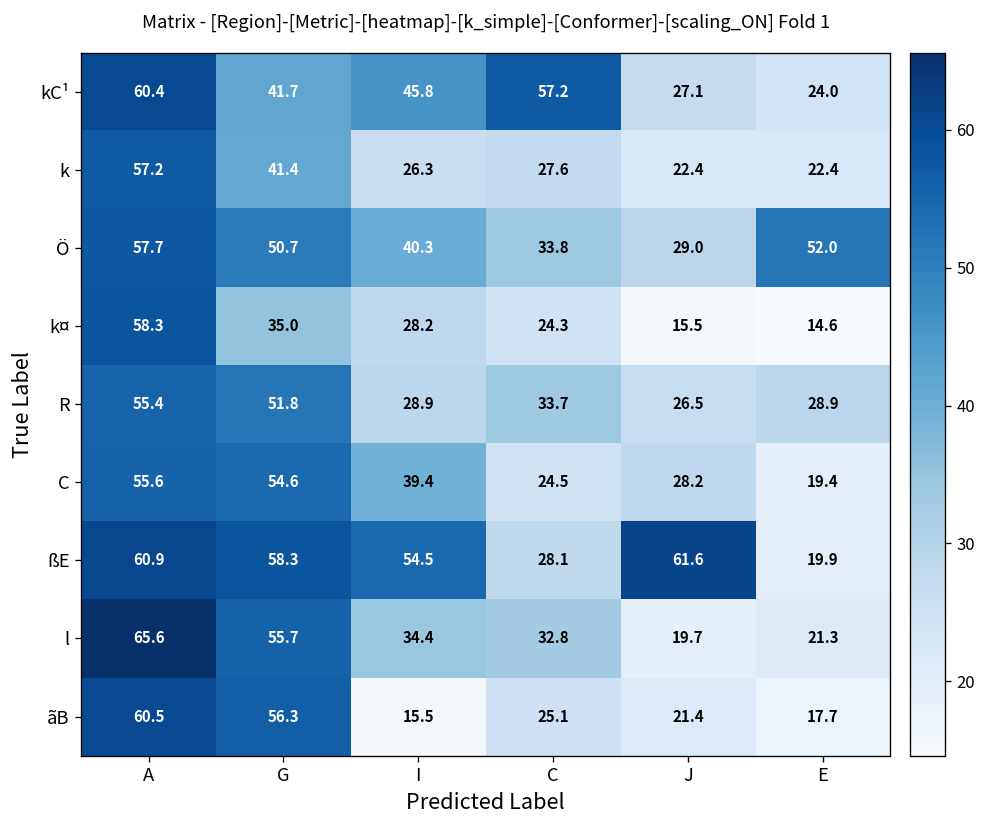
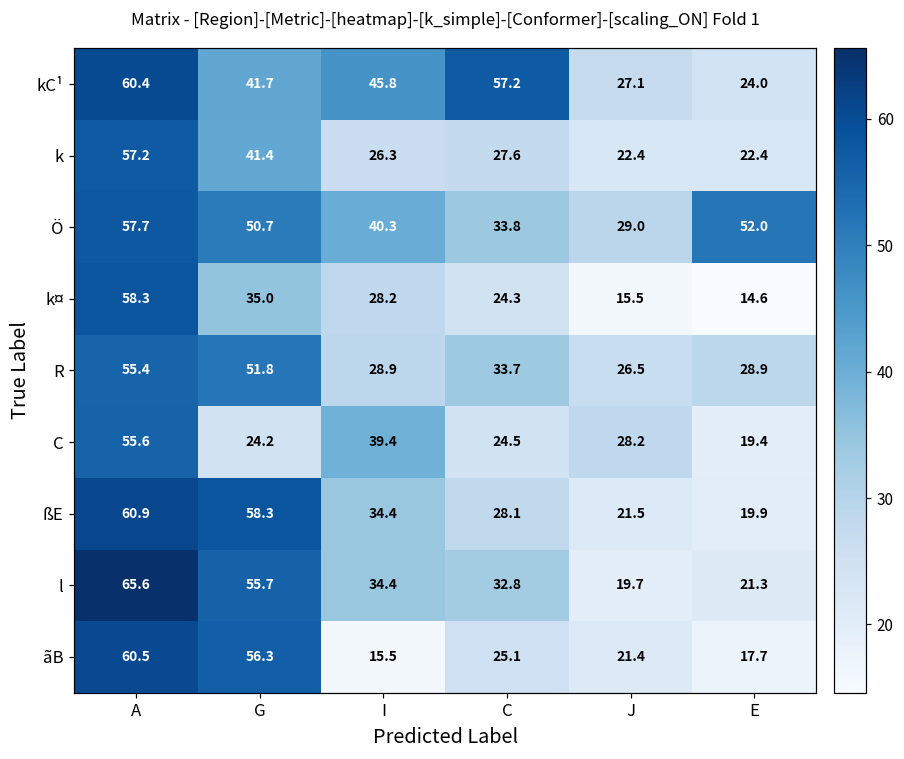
  {
    "kC¹": {
      "A": 60.4,
      "G": 41.7,
      "I": 45.8,
      "C": 57.2,
      "J": 27.1,
      "E": 24.0
    },
    "k": {
      "A": 57.2,
      "G": 41.4,
      "I": 26.3,
      "C": 27.6,
      "J": 22.4,
      "E": 22.4
    },
    "Ö": {
      "A": 57.7,
      "G": 50.7,
      "I": 40.3,
      "C": 33.8,
      "J": 29.0,
      "E": 52.0
    },
    "k¤": {
      "A": 58.3,
      "G": 35.0,
      "I": 28.2,
      "C": 24.3,
      "J": 15.5,
      "E": 14.6
    },
    "R": {
      "A": 55.4,
      "G": 51.8,
      "I": 28.9,
      "C": 33.7,
      "J": 26.5,
      "E": 28.9
    },
    "C": {
      "A": 55.6,
-     "G": 54.6,
+     "G": 24.2,
      "I": 39.4,
      "C": 24.5,
      "J": 28.2,
      "E": 19.4
    },
    "ßE": {
      "A": 60.9,
      "G": 58.3,
-     "I": 54.5,
+     "I": 34.4,
      "C": 28.1,
-     "J": 61.6,
+     "J": 21.5,
      "E": 19.9
    },
    "l": {
      "A": 65.6,
      "G": 55.7,
      "I": 34.4,
      "C": 32.8,
      "J": 19.7,
      "E": 21.3
    },
    "ãB": {
      "A": 60.5,
      "G": 56.3,
      "I": 15.5,
      "C": 25.1,
      "J": 21.4,
      "E": 17.7
    }
  }
